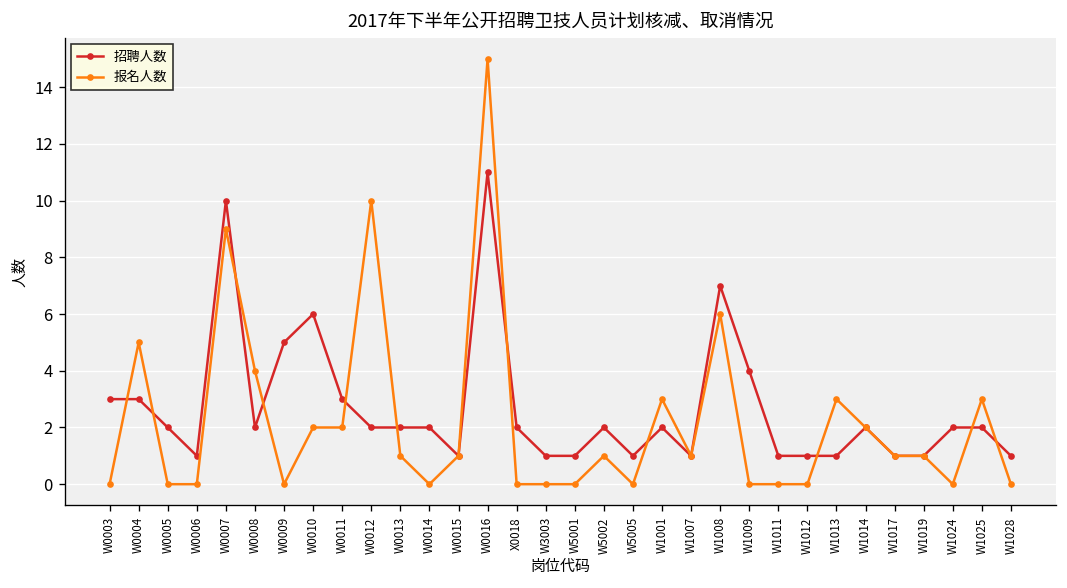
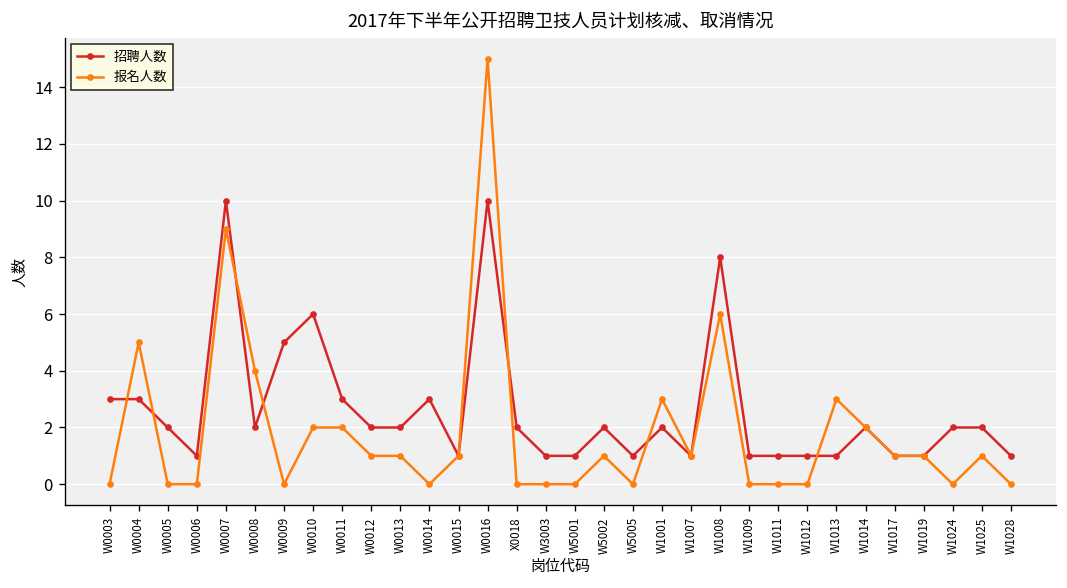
  {
    "招聘人数": {
      "W0003": 3,
      "W0004": 3,
      "W0005": 2,
      "W0006": 1,
      "W0007": 10,
      "W0008": 2,
      "W0009": 5,
      "W0010": 6,
      "W0011": 3,
      "W0012": 2,
      "W0013": 2,
-     "W0014": 2,
-     "W0016": 11,
+     "W0014": 3,
+     "W0016": 10,
      "X0018": 2,
      "W3003": 1,
      "W5001": 1,
      "W5002": 2,
      "W5005": 1,
      "W1001": 2,
-     "W1008": 7,
-     "W1009": 4,
+     "W1008": 8,
+     "W1009": 1,
      "W1011": 1,
      "W1012": 1,
      "W1013": 1,
      "W1024": 2,
      "W1025": 2,
      "W1028": 1
    },
    "报名人数": {
      "W0003": 0,
      "W0004": 5,
      "W0005": 0,
      "W0006": 0,
      "W0007": 9,
      "W0008": 4,
      "W0009": 0,
      "W0010": 2,
      "W0011": 2,
-     "W0012": 10,
+     "W0012": 1,
      "W0013": 1,
      "W0014": 0,
      "W0016": 15,
      "X0018": 0,
      "W3003": 0,
      "W5001": 0,
      "W5002": 1,
      "W5005": 0,
      "W1001": 3,
      "W1008": 6,
      "W1009": 0,
      "W1011": 0,
      "W1012": 0,
      "W1013": 3,
      "W1024": 0,
-     "W1025": 3,
+     "W1025": 1,
      "W1028": 0
    }
  }
